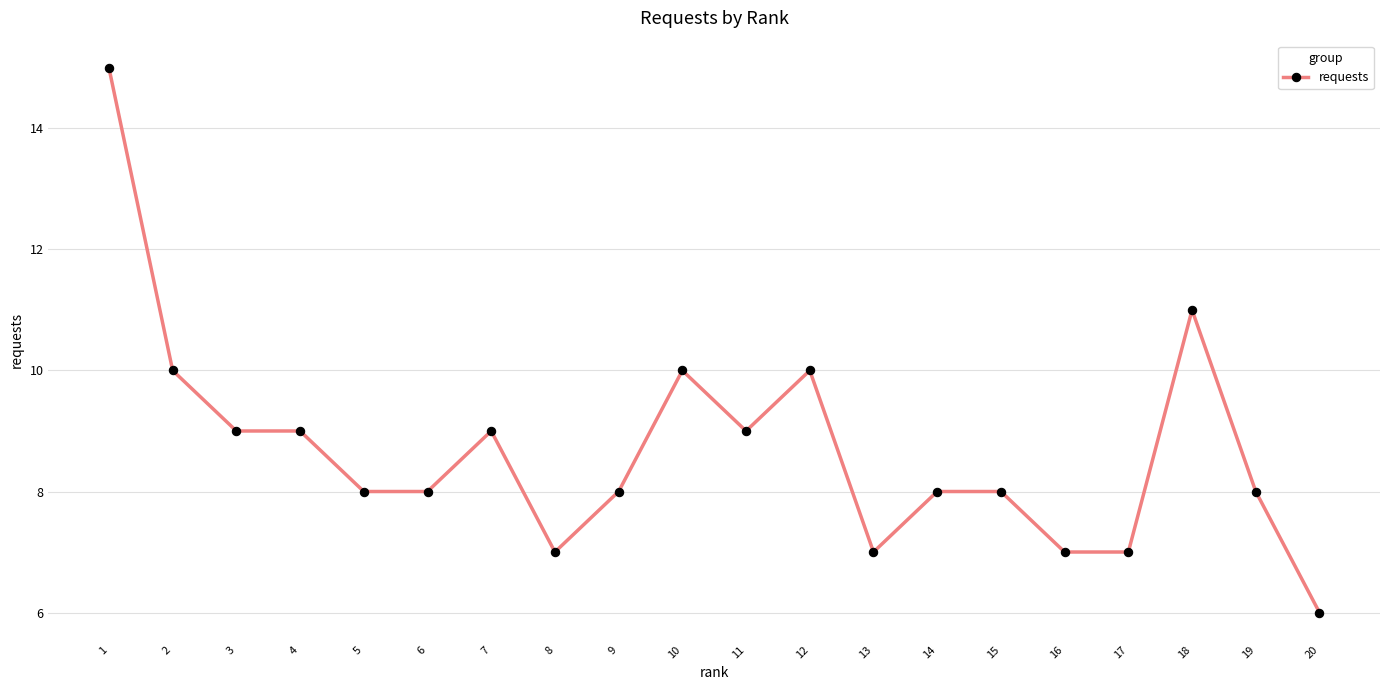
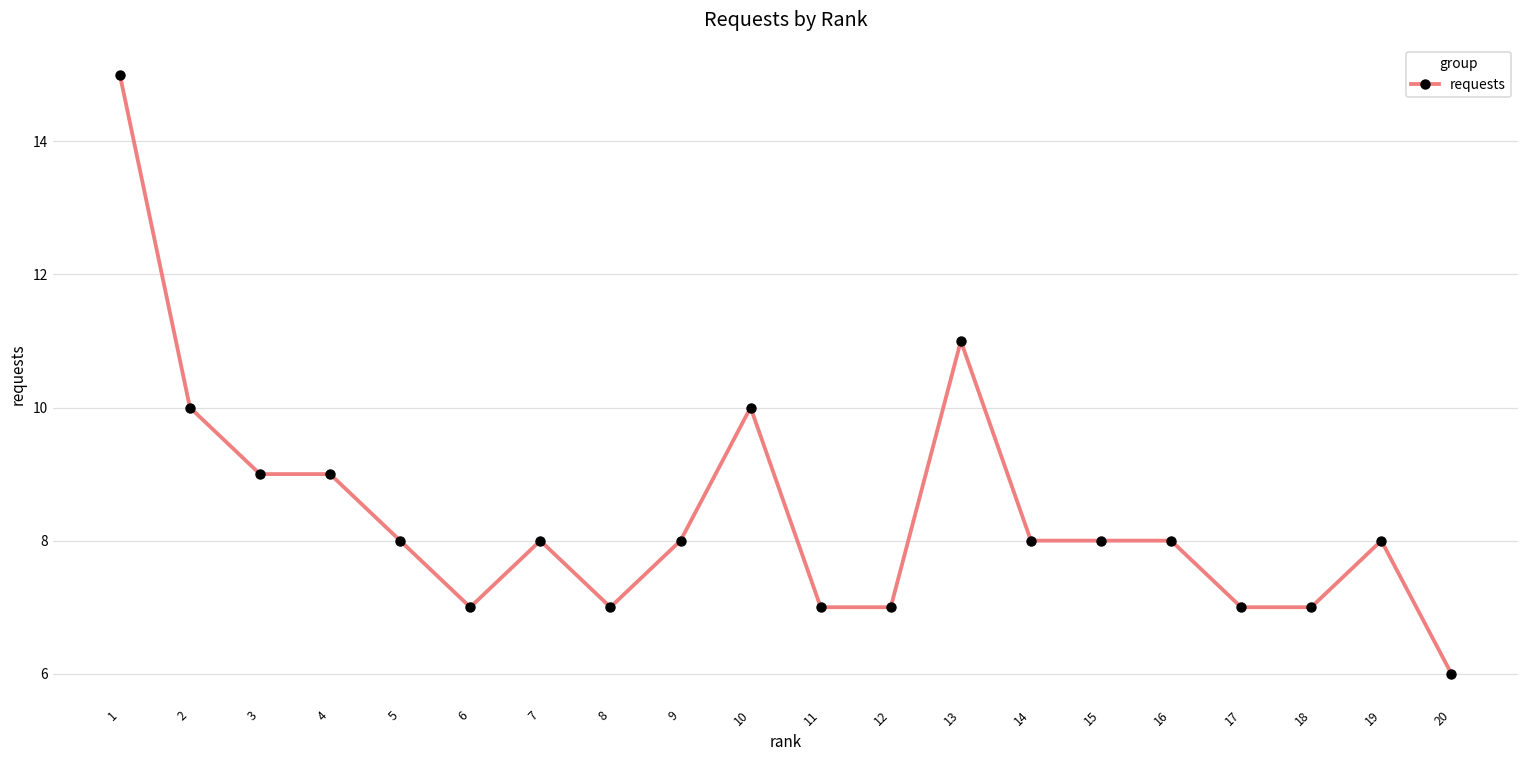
  {
    "1": 15,
    "2": 10,
    "3": 9,
    "4": 9,
    "5": 8,
-   "6": 8,
-   "7": 9,
+   "6": 7,
+   "7": 8,
    "8": 7,
    "9": 8,
    "10": 10,
-   "11": 9,
-   "12": 10,
-   "13": 7,
+   "11": 7,
+   "12": 7,
+   "13": 11,
    "14": 8,
    "15": 8,
-   "16": 7,
+   "16": 8,
    "17": 7,
-   "18": 11,
+   "18": 7,
    "19": 8,
    "20": 6
  }
